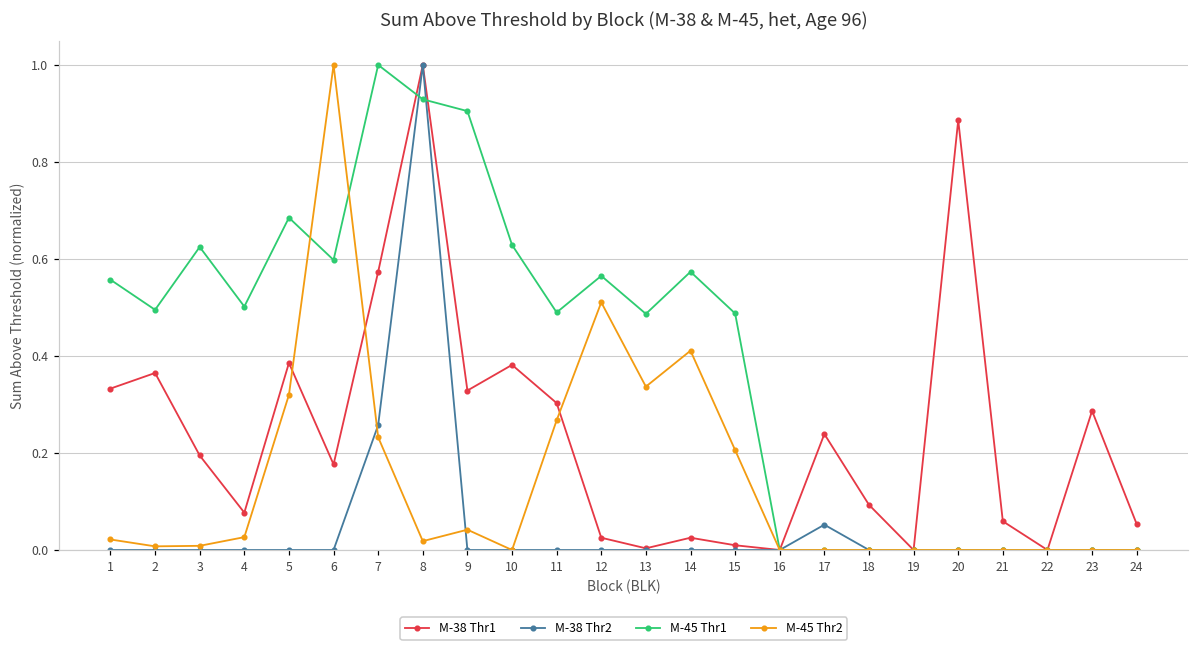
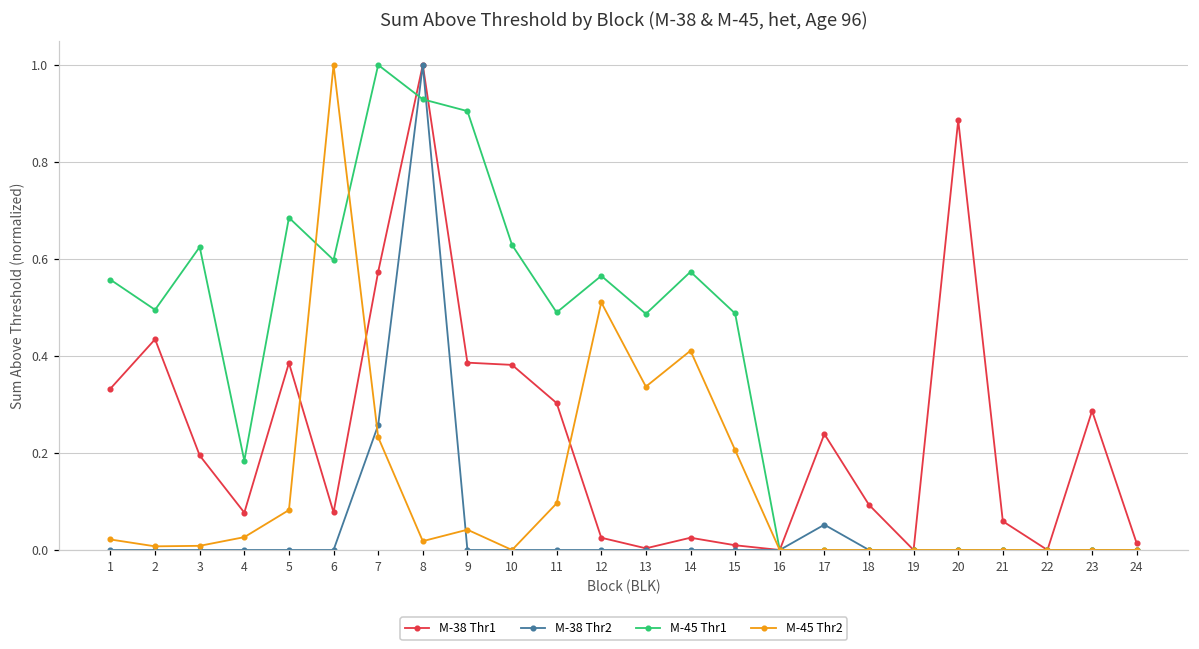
  {
    "M-38 Thr1": {
      "1": 0.33,
-     "2": 0.36,
+     "2": 0.43,
      "3": 0.19,
      "4": 0.08,
      "5": 0.39,
-     "6": 0.18,
+     "6": 0.08,
      "7": 0.57,
-     "9": 0.33,
+     "9": 0.39,
      "10": 0.38,
      "11": 0.30,
      "12": 0.03,
      "14": 0.03,
      "15": 0.01,
      "17": 0.24,
      "18": 0.09,
      "20": 0.89,
      "21": 0.06,
      "23": 0.29,
-     "24": 0.05
+     "24": 0.01
    },
    "M-38 Thr2": {
      "1": 0.00,
      "2": 0.00,
      "3": 0.00,
      "4": 0.00,
      "5": 0.00,
      "6": 0.00,
      "7": 0.26,
      "9": 0.00,
      "11": 0.00,
      "12": 0.00,
      "14": 0.00,
      "15": 0.00,
      "17": 0.05
    },
    "M-45 Thr1": {
      "1": 0.56,
      "2": 0.50,
      "3": 0.62,
-     "4": 0.50,
+     "4": 0.18,
      "5": 0.69,
      "6": 0.60,
      "7": 1.00,
      "8": 0.93,
      "9": 0.90,
      "10": 0.63,
      "11": 0.49,
      "12": 0.57,
      "13": 0.49,
      "14": 0.57,
      "15": 0.49
    },
    "M-45 Thr2": {
      "1": 0.02,
      "2": 0.01,
      "3": 0.01,
      "4": 0.03,
-     "5": 0.32,
+     "5": 0.08,
      "6": 1.00,
      "7": 0.23,
      "8": 0.02,
      "9": 0.04,
-     "11": 0.27,
+     "11": 0.10,
      "12": 0.51,
      "13": 0.34,
      "14": 0.41,
      "15": 0.21
    }
  }
